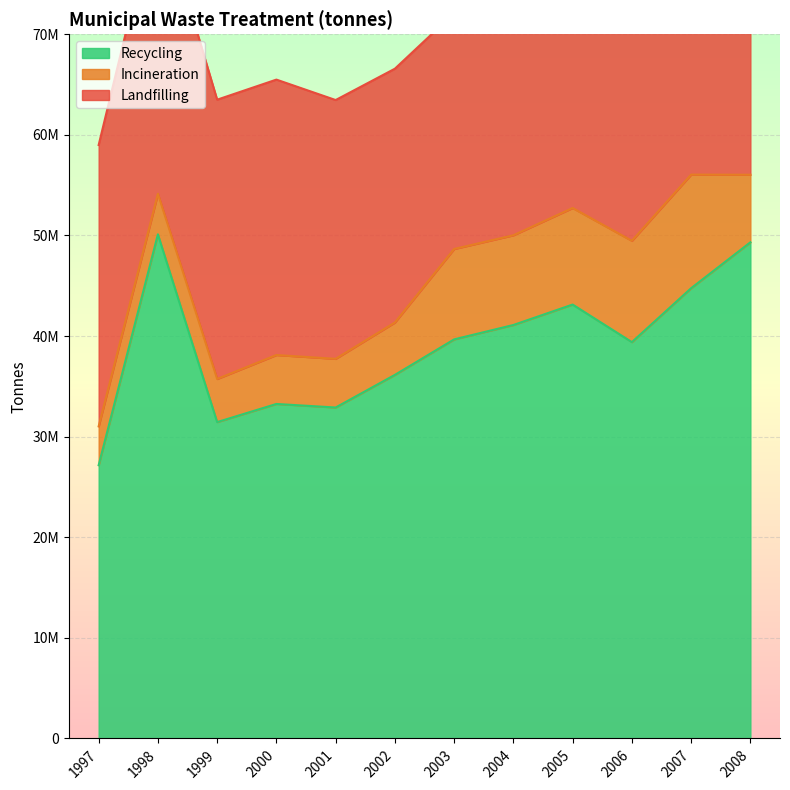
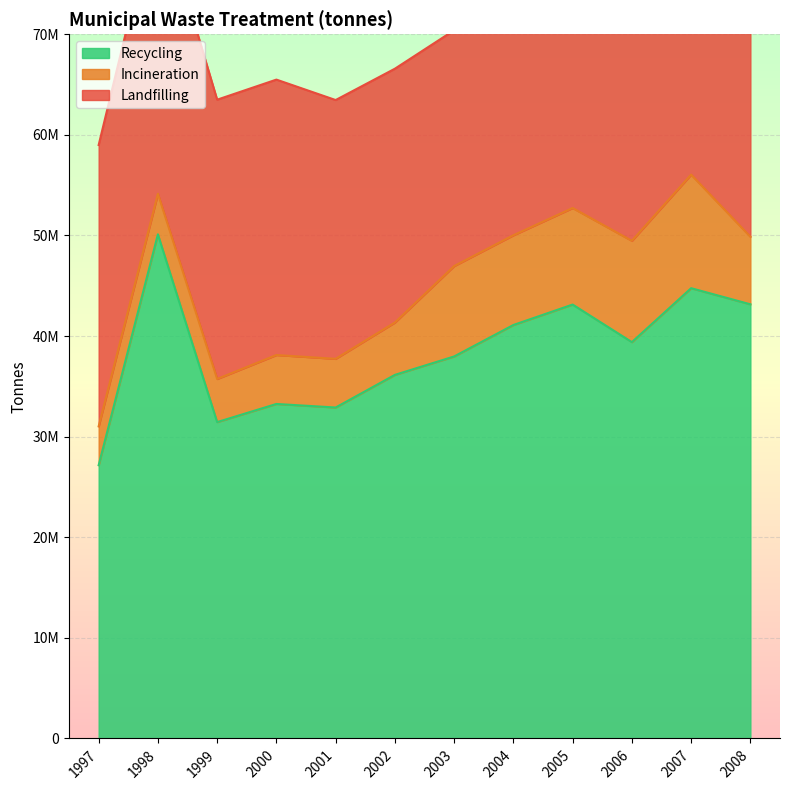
  {
    "Recycling": {
      "1997": 27200000,
      "1998": 50100000,
      "1999": 31400000,
      "2000": 33300000,
      "2001": 32900000,
      "2002": 36100000,
-     "2003": 39700000,
+     "2003": 38000000,
      "2004": 41100000,
      "2005": 43100000,
      "2006": 39400000,
      "2007": 44800000,
-     "2008": 49300000
+     "2008": 43200000
    }
  }
